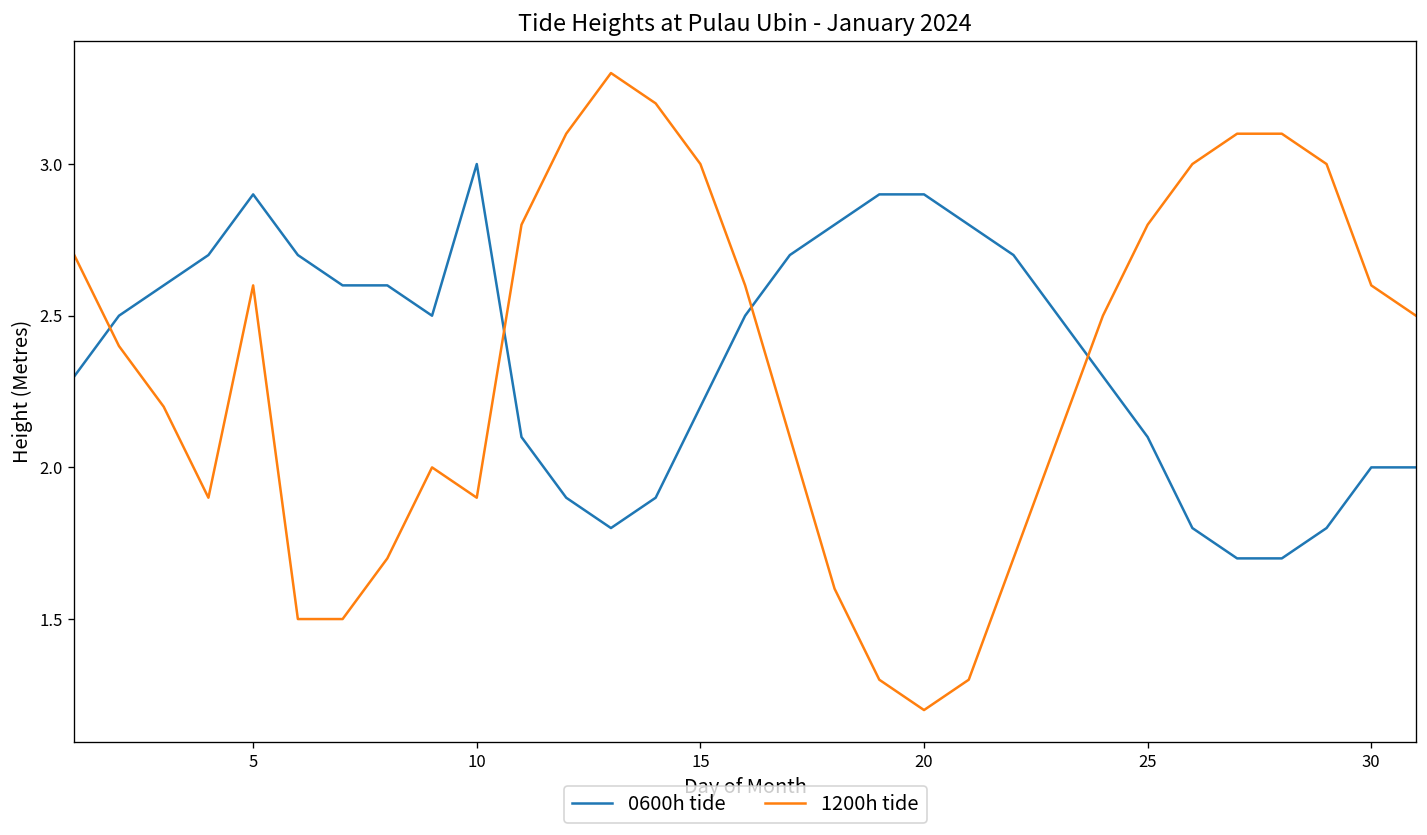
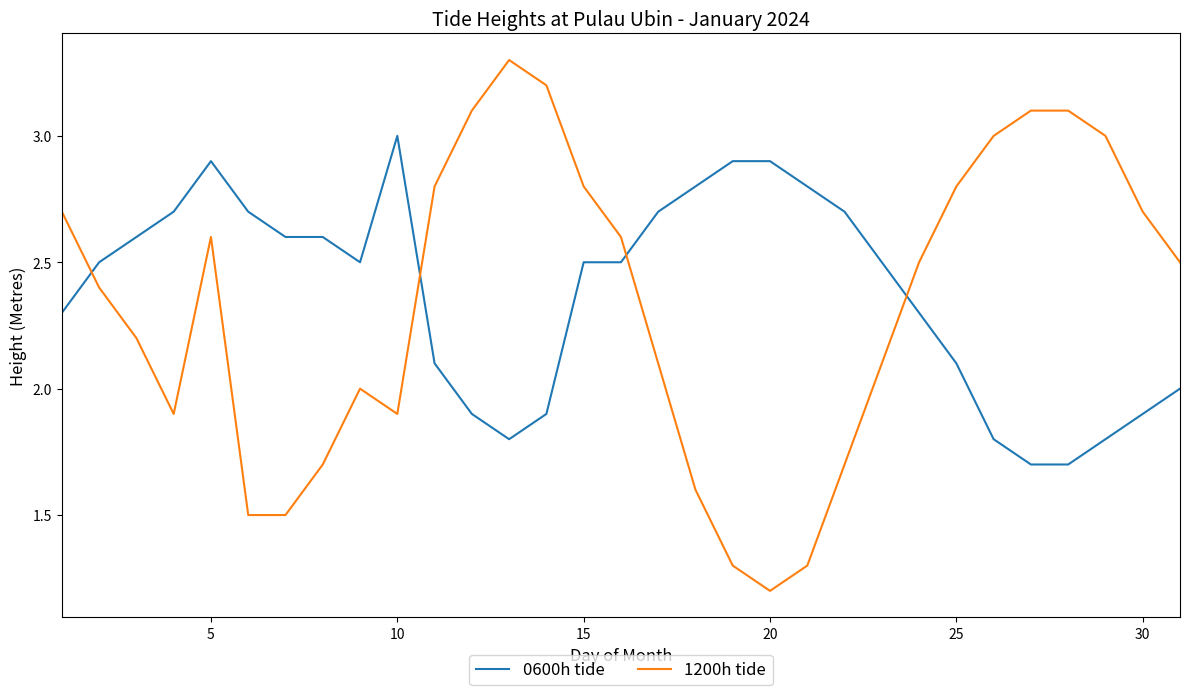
  {
    "0600h tide": {
      "5": 2.9,
      "10": 3.0,
-     "15": 2.2,
+     "15": 2.5,
      "20": 2.9,
      "25": 2.1,
-     "30": 2.0
+     "30": 1.9
    },
    "1200h tide": {
      "5": 2.6,
      "10": 1.9,
-     "15": 3.0,
+     "15": 2.8,
      "20": 1.2,
      "25": 2.8,
-     "30": 2.6
+     "30": 2.7
    }
  }
